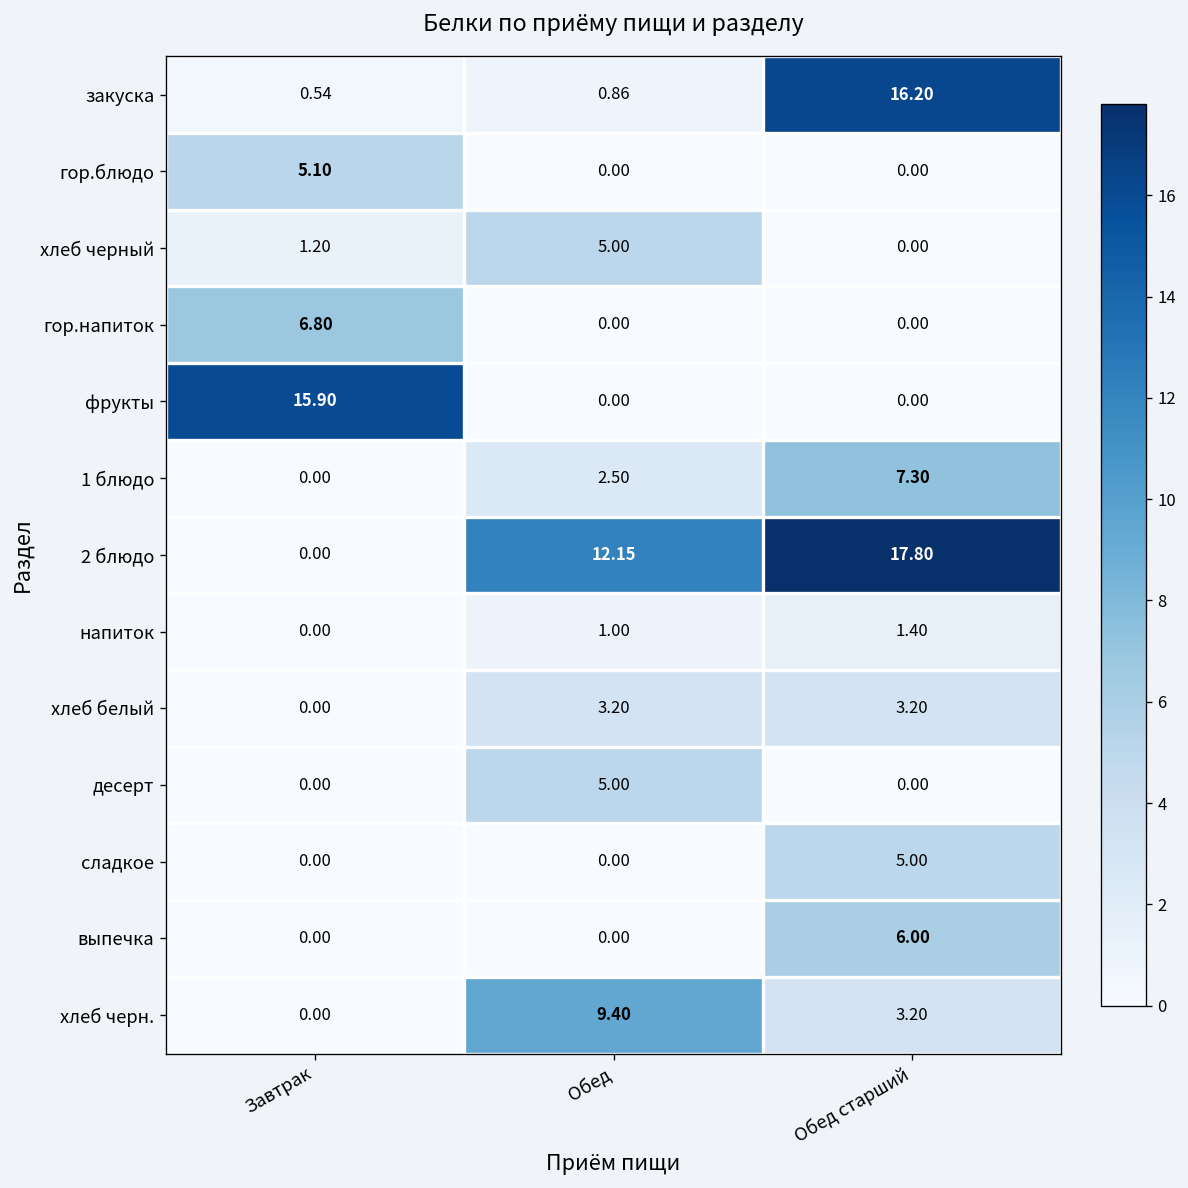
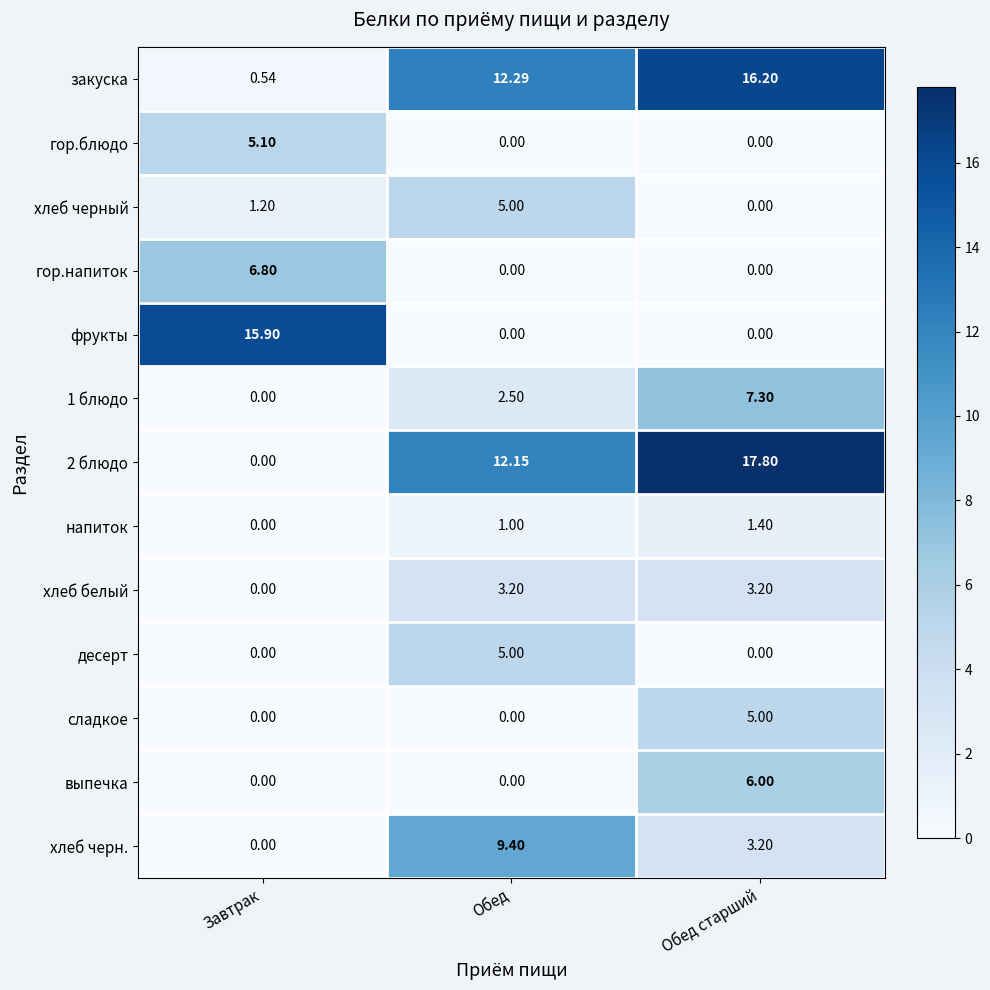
  {
    "закуска": {
      "Завтрак": 0.54,
-     "Обед": 0.86,
+     "Обед": 12.29,
      "Обед старший": 16.20
    },
    "гор.блюдо": {
      "Завтрак": 5.10,
      "Обед": 0.00,
      "Обед старший": 0.00
    },
    "хлеб черный": {
      "Завтрак": 1.20,
      "Обед": 5.00,
      "Обед старший": 0.00
    },
    "гор.напиток": {
      "Завтрак": 6.80,
      "Обед": 0.00,
      "Обед старший": 0.00
    },
    "фрукты": {
      "Завтрак": 15.90,
      "Обед": 0.00,
      "Обед старший": 0.00
    },
    "1 блюдо": {
      "Завтрак": 0.00,
      "Обед": 2.50,
      "Обед старший": 7.30
    },
    "2 блюдо": {
      "Завтрак": 0.00,
      "Обед": 12.15,
      "Обед старший": 17.80
    },
    "напиток": {
      "Завтрак": 0.00,
      "Обед": 1.00,
      "Обед старший": 1.40
    },
    "хлеб белый": {
      "Завтрак": 0.00,
      "Обед": 3.20,
      "Обед старший": 3.20
    },
    "десерт": {
      "Завтрак": 0.00,
      "Обед": 5.00,
      "Обед старший": 0.00
    },
    "сладкое": {
      "Завтрак": 0.00,
      "Обед": 0.00,
      "Обед старший": 5.00
    },
    "выпечка": {
      "Завтрак": 0.00,
      "Обед": 0.00,
      "Обед старший": 6.00
    },
    "хлеб черн.": {
      "Завтрак": 0.00,
      "Обед": 9.40,
      "Обед старший": 3.20
    }
  }
